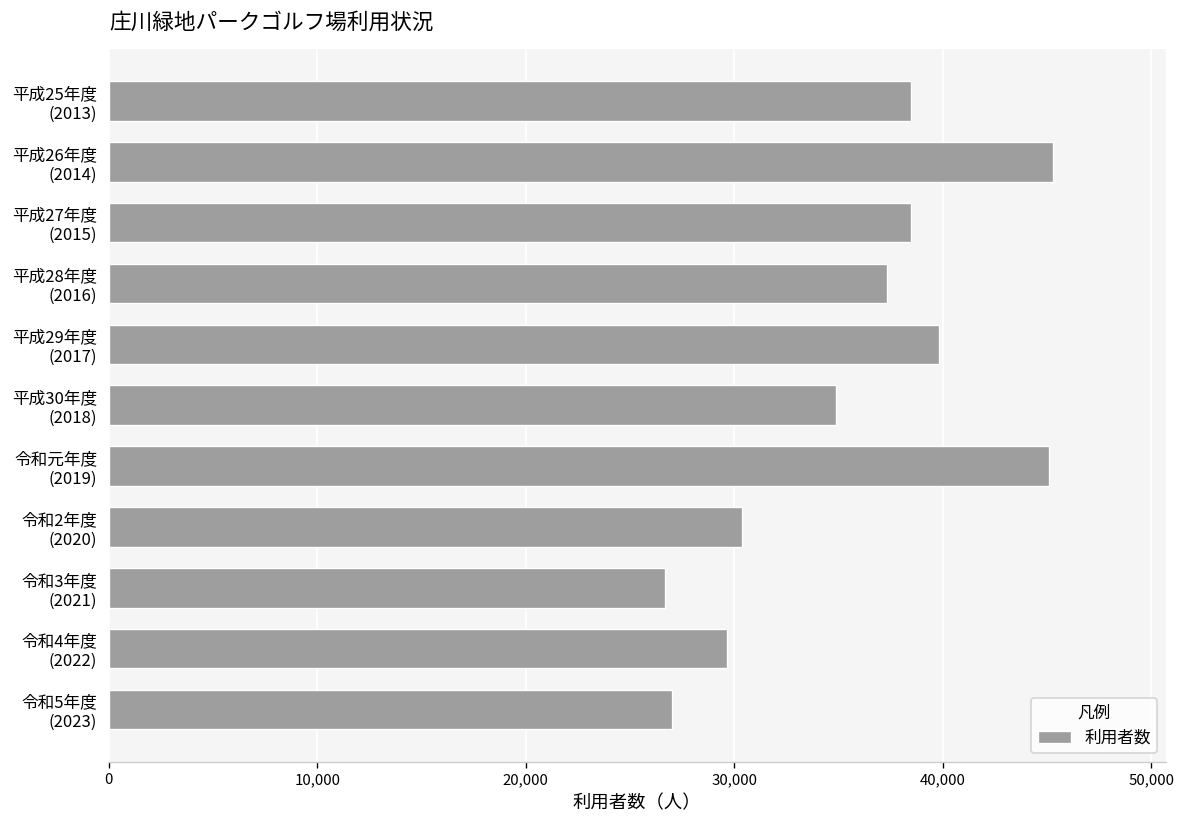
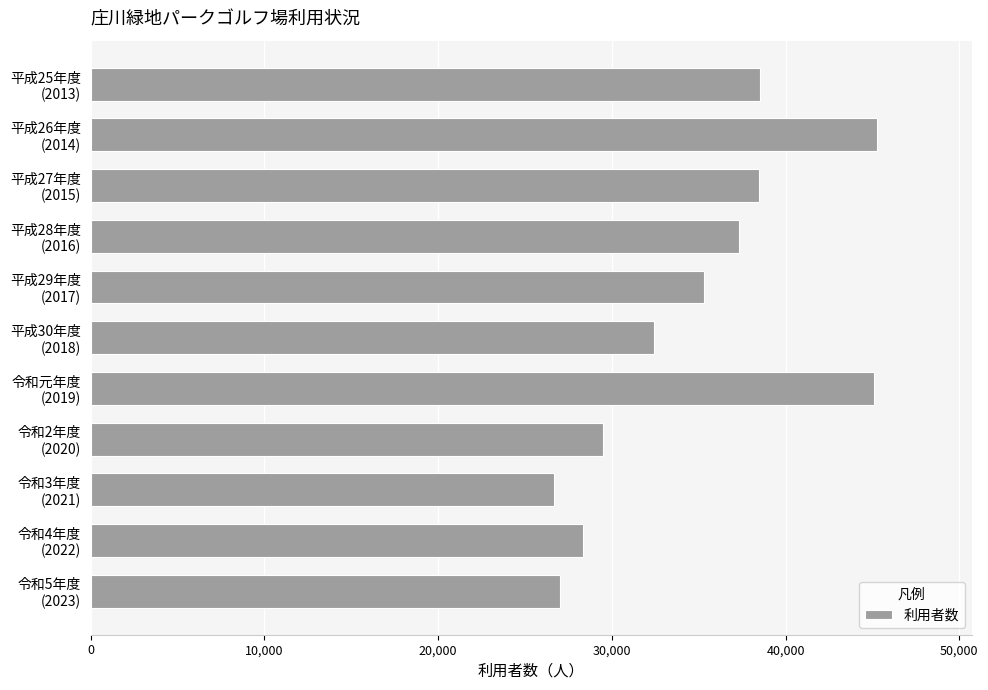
  {
    "平成25年度 (2013)": "38,500",
    "平成26年度 (2014)": "45,300",
    "平成27年度 (2015)": "38,500",
    "平成28年度 (2016)": "37,300",
-   "平成29年度 (2017)": "39,800",
-   "平成30年度 (2018)": "34,900",
+   "平成29年度 (2017)": "35,300",
+   "平成30年度 (2018)": "32,400",
    "令和元年度 (2019)": "45,100",
-   "令和2年度 (2020)": "30,400",
+   "令和2年度 (2020)": "29,500",
    "令和3年度 (2021)": "26,700",
-   "令和4年度 (2022)": "29,700",
+   "令和4年度 (2022)": "28,400",
    "令和5年度 (2023)": "27,000"
  }
